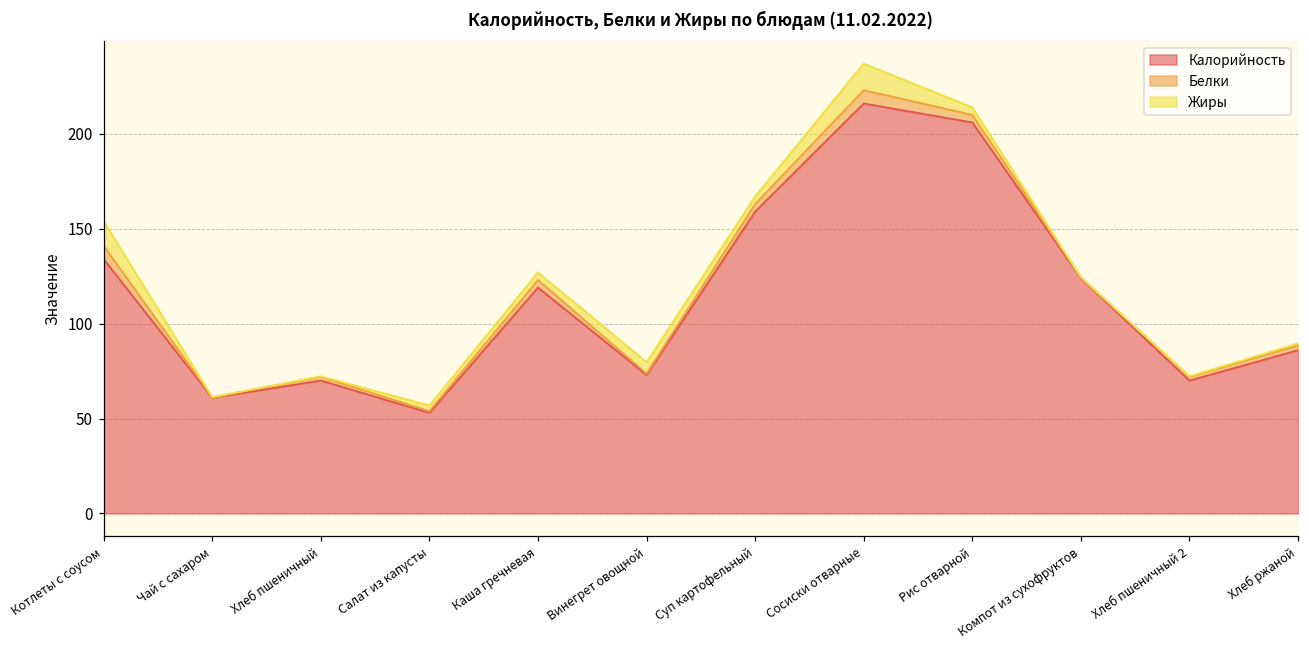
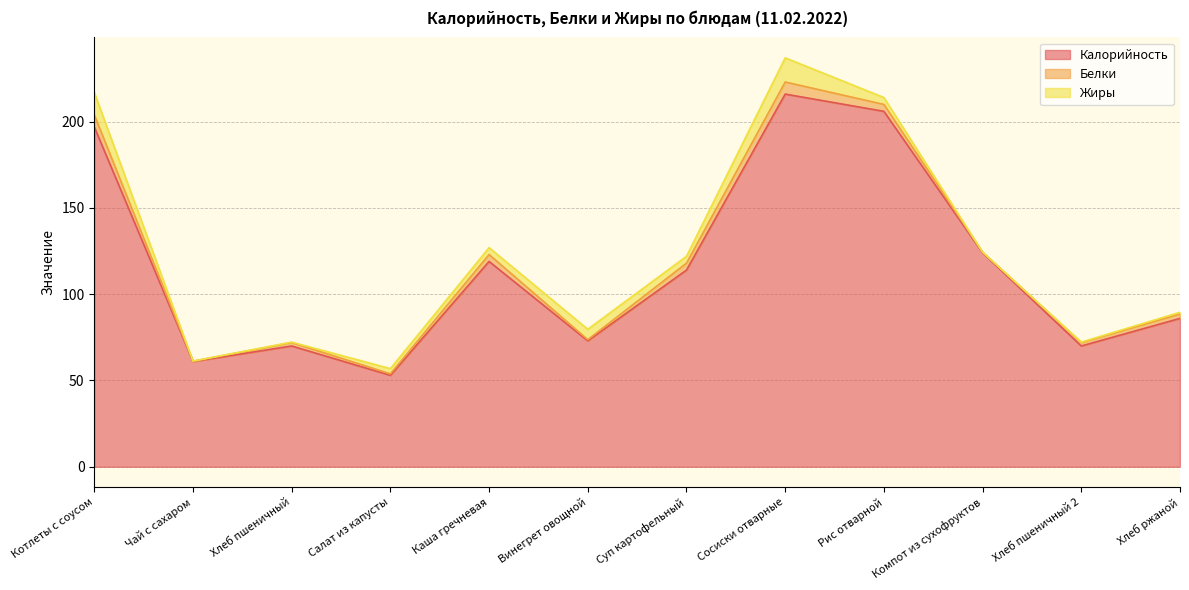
  {
    "Калорийность": {
-     "Котлеты с соусом": 134,
+     "Котлеты с соусом": 197,
      "Хлеб пшеничный": 70,
      "Каша гречневая": 119,
-     "Суп картофельный": 159,
+     "Суп картофельный": 114,
      "Сосиски отварные": 216,
      "Рис отварной": 206,
      "Хлеб пшеничный 2": 70,
      "Хлеб ржаной": 86
    }
  }
